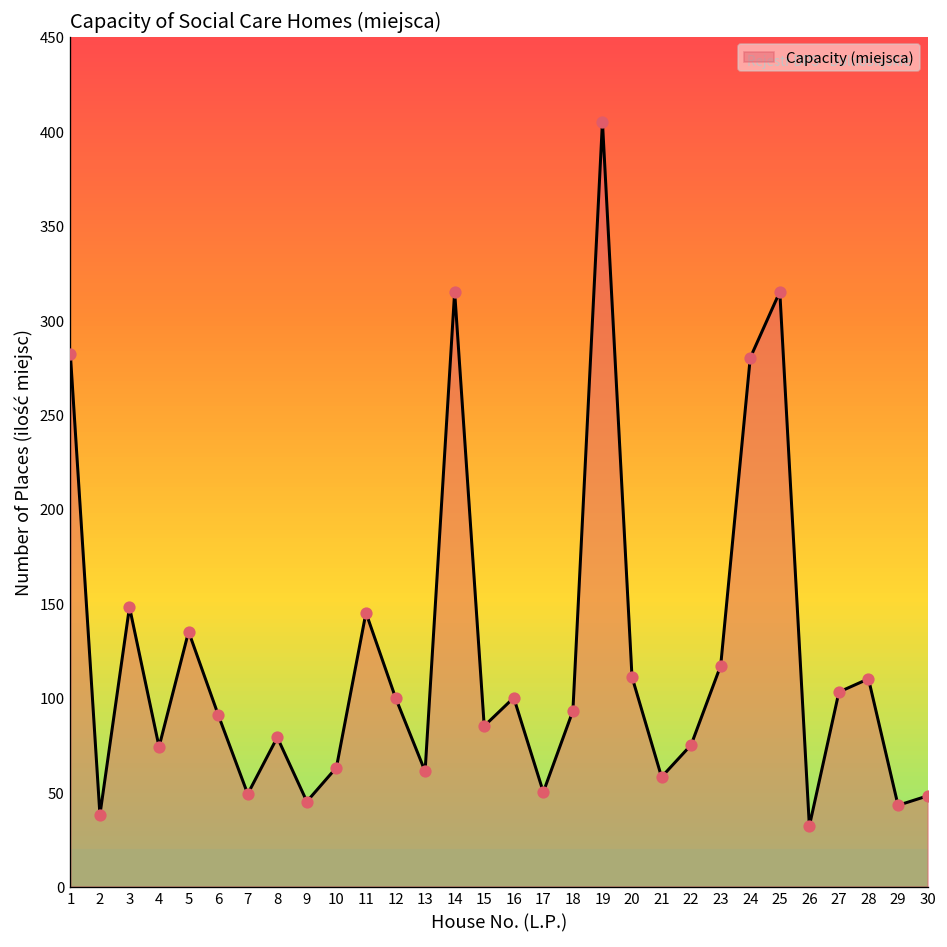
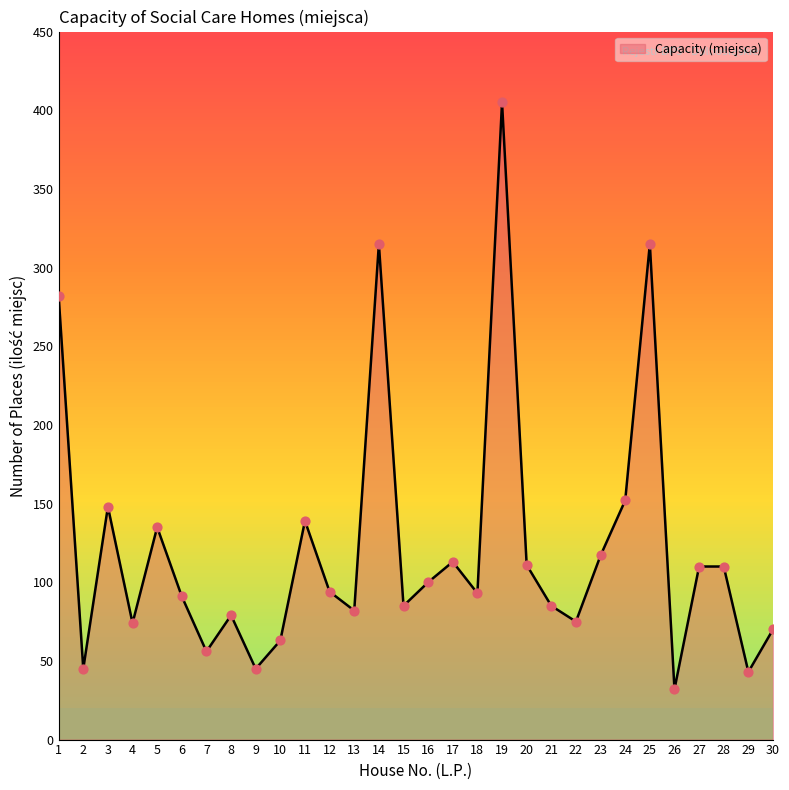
  {
    "1": 282,
-   "2": 38,
+   "2": 45,
    "3": 148,
    "4": 74,
    "5": 135,
    "6": 91,
-   "7": 49,
+   "7": 56,
    "8": 79,
    "9": 45,
    "10": 63,
-   "11": 145,
-   "12": 100,
-   "13": 61,
+   "11": 139,
+   "12": 94,
+   "13": 82,
    "14": 315,
    "15": 85,
    "16": 100,
-   "17": 50,
+   "17": 113,
    "18": 93,
    "19": 405,
    "20": 111,
-   "21": 58,
+   "21": 85,
    "22": 75,
    "23": 117,
-   "24": 280,
+   "24": 152,
    "25": 315,
    "26": 32,
-   "27": 103,
+   "27": 110,
    "28": 110,
    "29": 43,
-   "30": 48
+   "30": 70
  }
